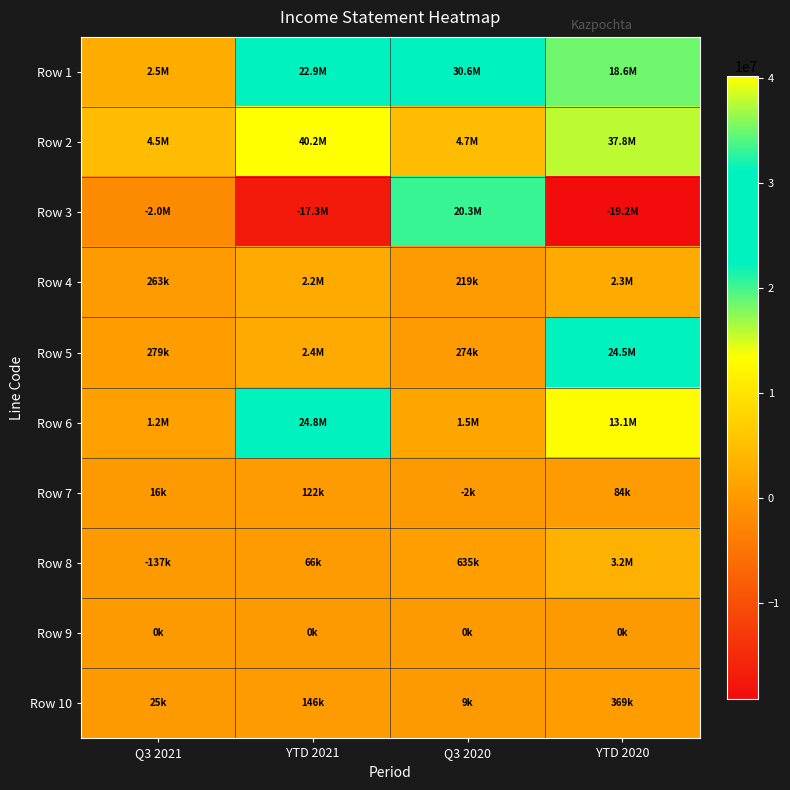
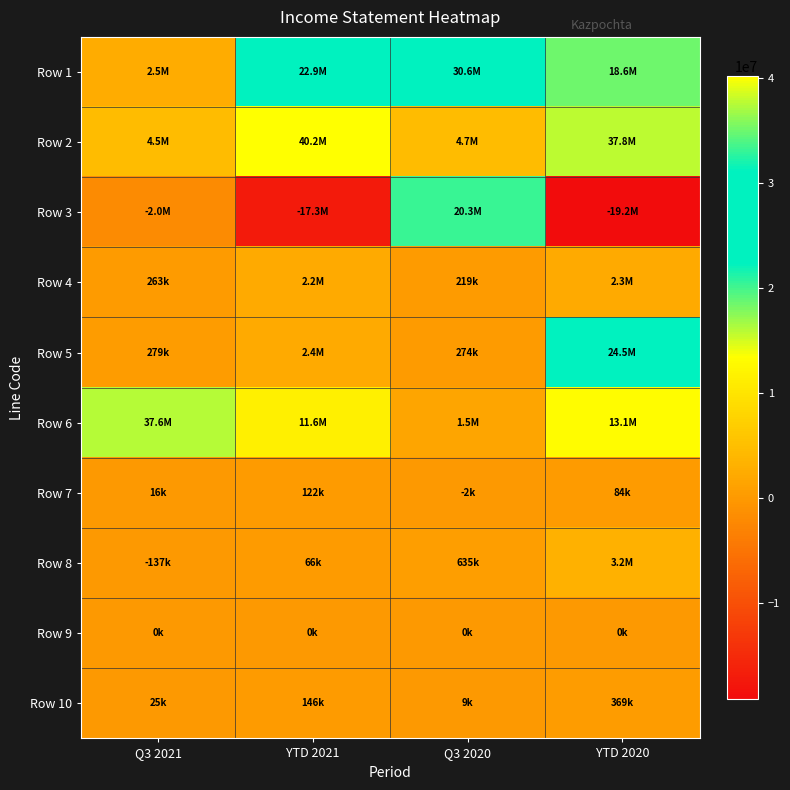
  {
    "Row 1": {
      "Q3 2021": "2.5M",
      "YTD 2021": "22.9M",
      "Q3 2020": "30.6M",
      "YTD 2020": "18.6M"
    },
    "Row 2": {
      "Q3 2021": "4.5M",
      "YTD 2021": "40.2M",
      "Q3 2020": "4.7M",
      "YTD 2020": "37.8M"
    },
    "Row 3": {
      "Q3 2021": "-2.0M",
      "YTD 2021": "-17.3M",
      "Q3 2020": "20.3M",
      "YTD 2020": "-19.2M"
    },
    "Row 4": {
      "Q3 2021": "263k",
      "YTD 2021": "2.2M",
      "Q3 2020": "219k",
      "YTD 2020": "2.3M"
    },
    "Row 5": {
      "Q3 2021": "279k",
      "YTD 2021": "2.4M",
      "Q3 2020": "274k",
      "YTD 2020": "24.5M"
    },
    "Row 6": {
-     "Q3 2021": "1.2M",
-     "YTD 2021": "24.8M",
+     "Q3 2021": "37.6M",
+     "YTD 2021": "11.6M",
      "Q3 2020": "1.5M",
      "YTD 2020": "13.1M"
    },
    "Row 7": {
      "Q3 2021": "16k",
      "YTD 2021": "122k",
      "Q3 2020": "-2k",
      "YTD 2020": "84k"
    },
    "Row 8": {
      "Q3 2021": "-137k",
      "YTD 2021": "66k",
      "Q3 2020": "635k",
      "YTD 2020": "3.2M"
    },
    "Row 9": {
      "Q3 2021": "0k",
      "YTD 2021": "0k",
      "Q3 2020": "0k",
      "YTD 2020": "0k"
    },
    "Row 10": {
      "Q3 2021": "25k",
      "YTD 2021": "146k",
      "Q3 2020": "9k",
      "YTD 2020": "369k"
    }
  }
